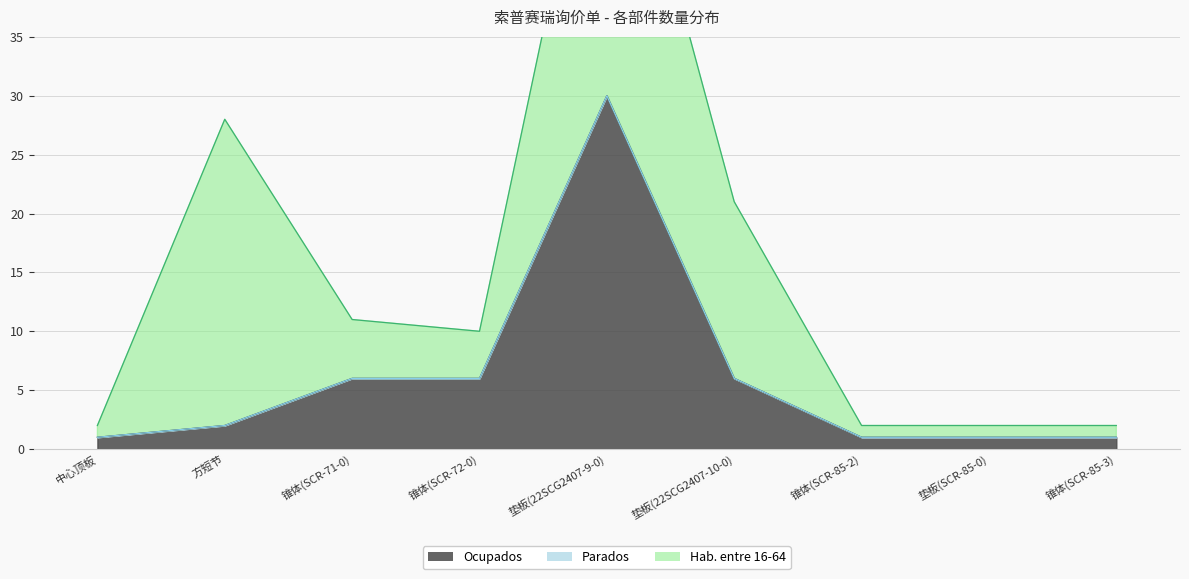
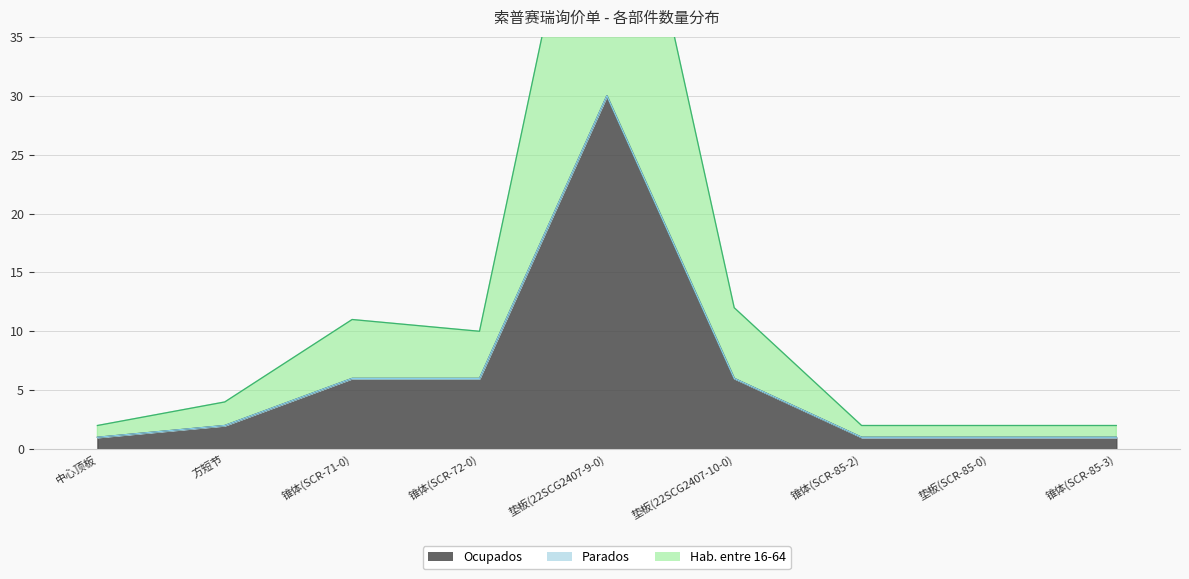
  {
    "Parados": {
      "中心顶板": 1,
      "方短节": 2,
      "锥体(SCR-71-0)": 6,
      "锥体(SCR-72-0)": 6,
      "垫板(22SCG2407-9-0)": 30,
      "垫板(22SCG2407-10-0)": 6,
      "锥体(SCR-85-2)": 1,
      "垫板(SCR-85-0)": 1,
      "锥体(SCR-85-3)": 1
    },
    "Hab. entre 16-64": {
      "中心顶板": 1,
-     "方短节": 26,
+     "方短节": 2,
      "锥体(SCR-71-0)": 5,
      "锥体(SCR-72-0)": 4,
-     "垫板(22SCG2407-10-0)": 15,
+     "垫板(22SCG2407-10-0)": 6,
      "锥体(SCR-85-2)": 1,
      "垫板(SCR-85-0)": 1,
      "锥体(SCR-85-3)": 1
    }
  }
